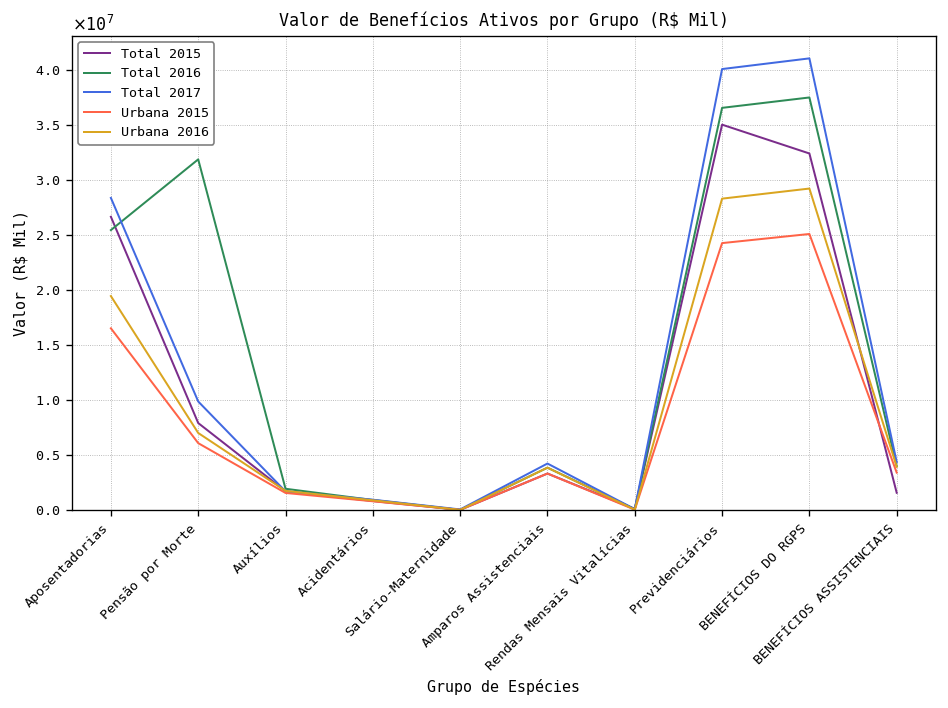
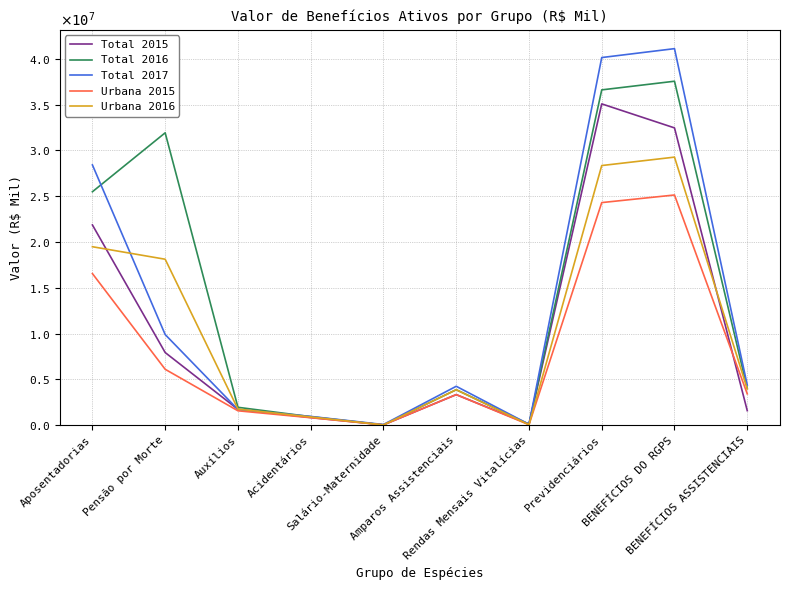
  {
    "Total 2015": {
-     "Aposentadorias": 27000000,
+     "Aposentadorias": 22000000,
      "Pensão por Morte": 8000000,
      "Previdenciários": 35000000,
      "BENEFÍCIOS DO RGPS": 32000000,
      "BENEFÍCIOS ASSISTENCIAIS": 2000000
    },
    "Total 2016": {
      "Aposentadorias": 25000000,
      "Pensão por Morte": 32000000,
      "Previdenciários": 37000000,
      "BENEFÍCIOS DO RGPS": 38000000
    },
    "Total 2017": {
      "Aposentadorias": 28000000,
      "Pensão por Morte": 10000000,
      "Amparos Assistenciais": 4000000,
      "Previdenciários": 40000000,
      "BENEFÍCIOS DO RGPS": 41000000,
      "BENEFÍCIOS ASSISTENCIAIS": 4000000
    },
    "Urbana 2015": {
      "Aposentadorias": 17000000,
      "Pensão por Morte": 6000000,
      "Previdenciários": 24000000,
      "BENEFÍCIOS DO RGPS": 25000000,
      "BENEFÍCIOS ASSISTENCIAIS": 3000000
    },
    "Urbana 2016": {
      "Aposentadorias": 19000000,
-     "Pensão por Morte": 7000000,
+     "Pensão por Morte": 18000000,
      "Previdenciários": 28000000,
      "BENEFÍCIOS DO RGPS": 29000000
    }
  }
